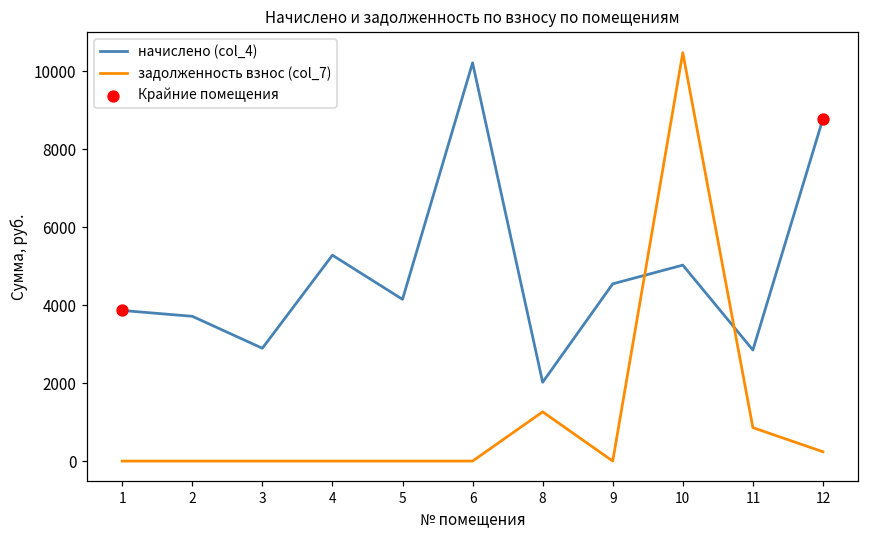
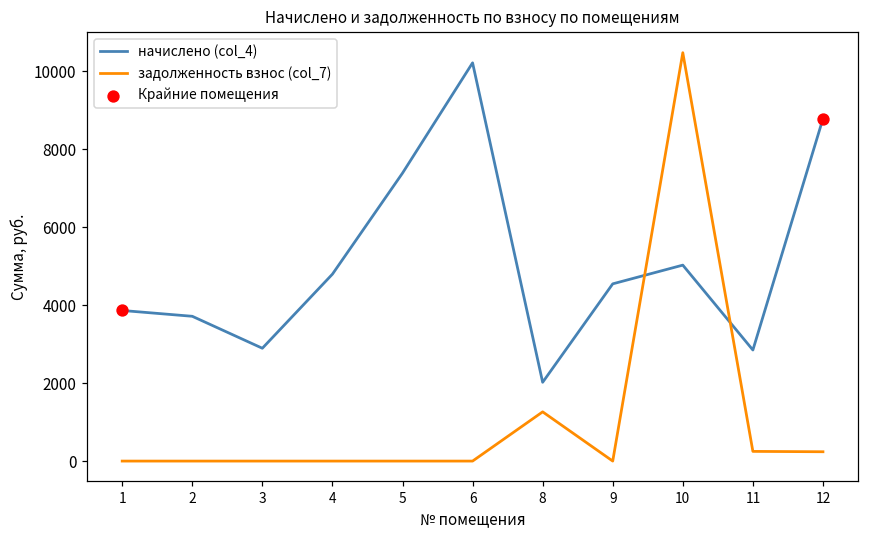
  {
    "начислено (col_4)": {
      "2": 3700,
      "3": 2900,
-     "4": 5300,
-     "5": 4100,
+     "4": 4800,
+     "5": 7400,
      "6": 10200,
      "8": 2000,
      "9": 4500,
      "10": 5000,
      "11": 2800
    },
    "задолженность взнос (col_7)": {
      "1": 0,
      "2": 0,
      "3": 0,
      "4": 0,
      "5": 0,
      "6": 0,
      "8": 1300,
      "9": 0,
      "10": 10500,
-     "11": 900,
+     "11": 200,
      "12": 200
    }
  }
